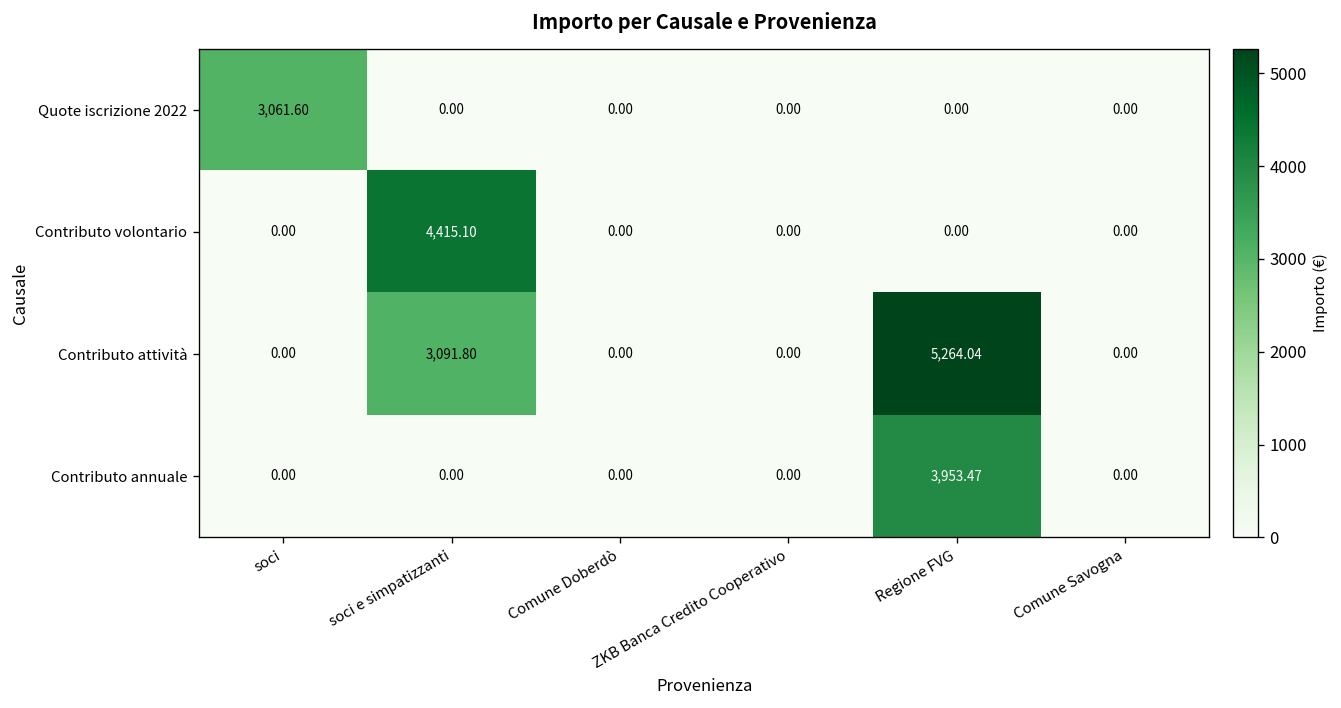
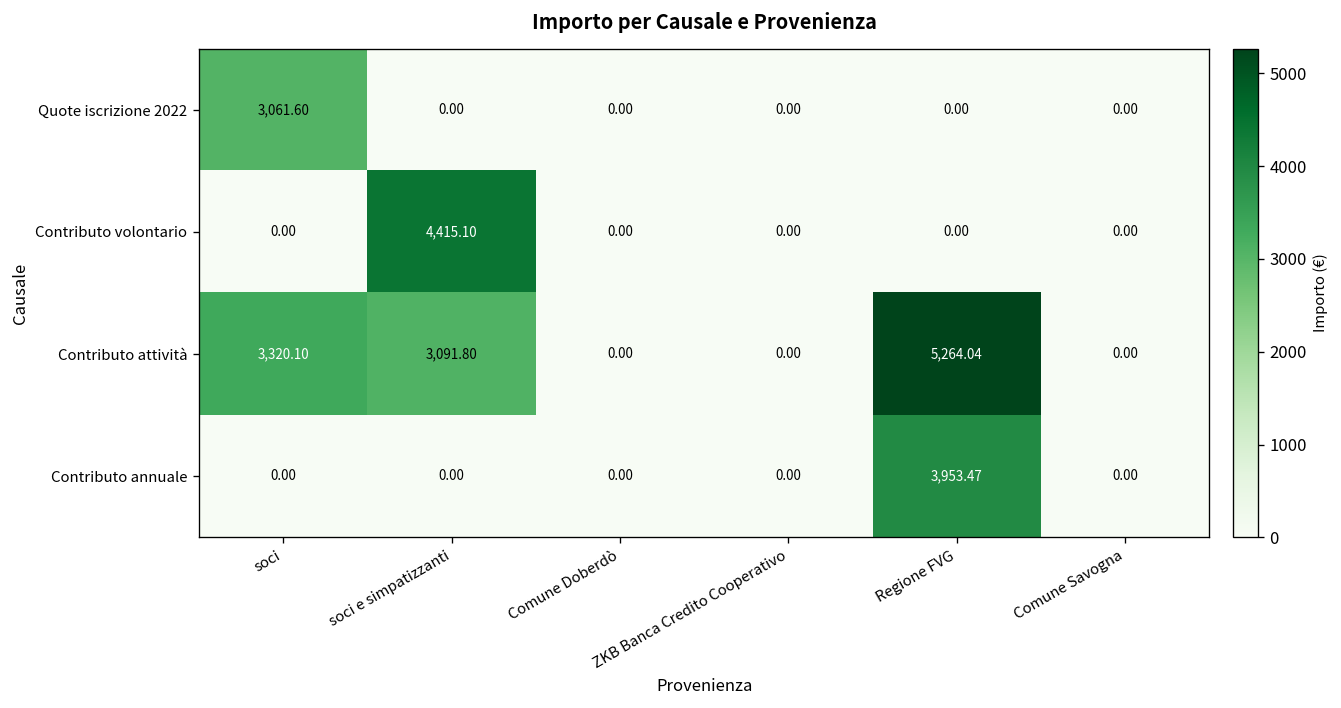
  {
    "Quote iscrizione 2022": {
      "soci": "3,061.60",
      "soci e simpatizzanti": "0.00",
      "Comune Doberdò": "0.00",
      "ZKB Banca Credito Cooperativo": "0.00",
      "Regione FVG": "0.00",
      "Comune Savogna": "0.00"
    },
    "Contributo volontario": {
      "soci": "0.00",
      "soci e simpatizzanti": "4,415.10",
      "Comune Doberdò": "0.00",
      "ZKB Banca Credito Cooperativo": "0.00",
      "Regione FVG": "0.00",
      "Comune Savogna": "0.00"
    },
    "Contributo attività": {
-     "soci": "0.00",
+     "soci": "3,320.10",
      "soci e simpatizzanti": "3,091.80",
      "Comune Doberdò": "0.00",
      "ZKB Banca Credito Cooperativo": "0.00",
      "Regione FVG": "5,264.04",
      "Comune Savogna": "0.00"
    },
    "Contributo annuale": {
      "soci": "0.00",
      "soci e simpatizzanti": "0.00",
      "Comune Doberdò": "0.00",
      "ZKB Banca Credito Cooperativo": "0.00",
      "Regione FVG": "3,953.47",
      "Comune Savogna": "0.00"
    }
  }
